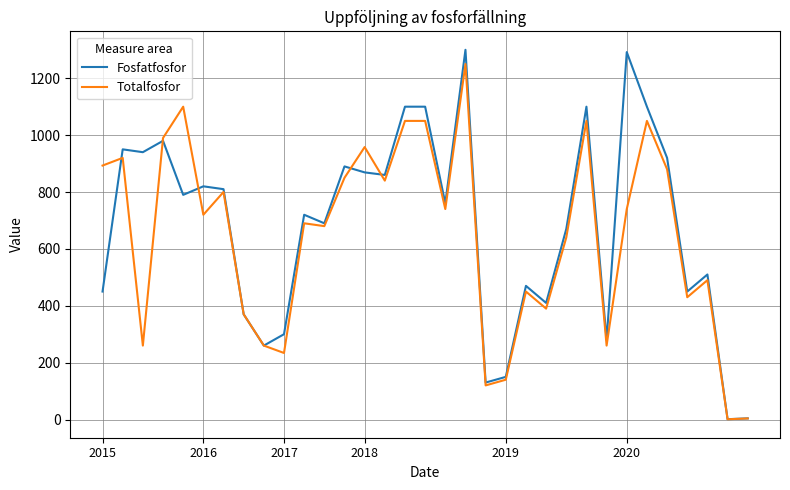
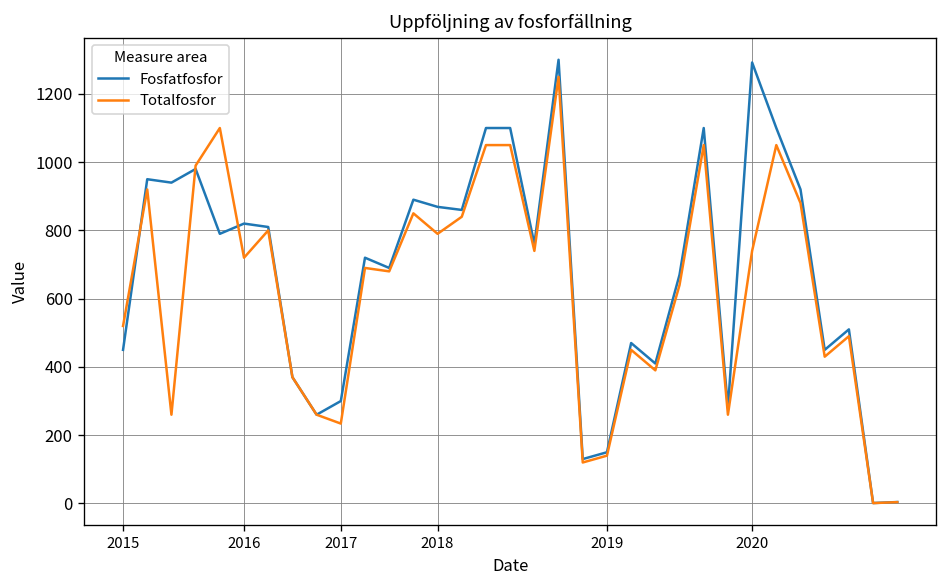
  {
    "Fosfatfosfor": {
      "2015": 450,
      "2016": 820,
      "2017": 300,
      "2018": 870,
      "2019": 150,
      "2020": 1290
    },
    "Totalfosfor": {
-     "2015": 890,
+     "2015": 520,
      "2016": 720,
      "2017": 230,
-     "2018": 960,
+     "2018": 790,
      "2019": 140,
      "2020": 740
    }
  }
